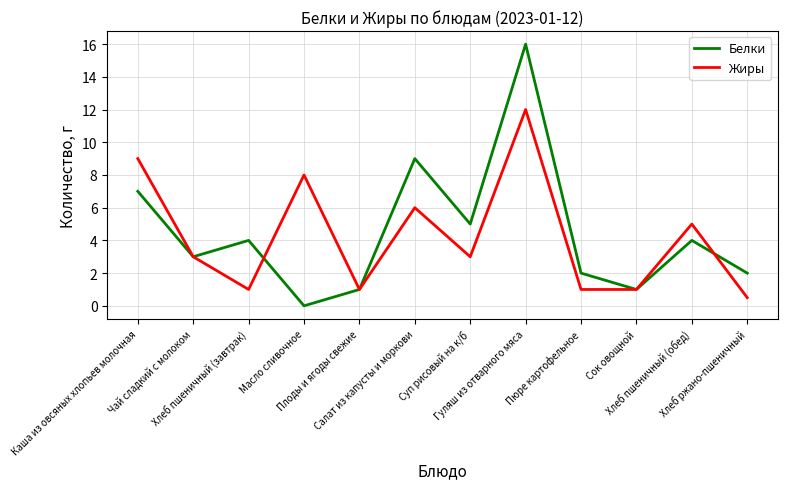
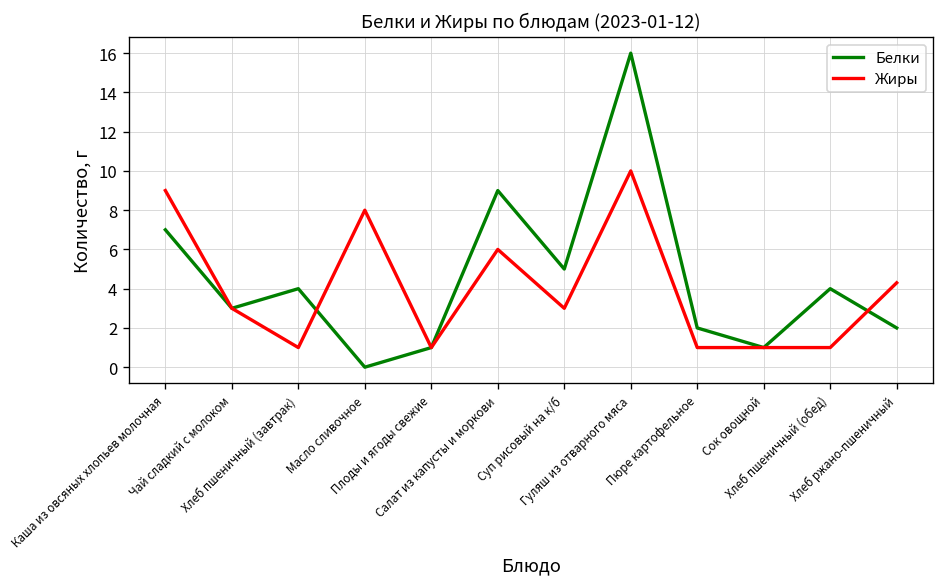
  {
    "Белки": {
      "Каша из овсяных хлопьев молочная": 7.0,
      "Хлеб пшеничный (завтрак)": 4.0,
      "Масло сливочное": 0.0,
      "Салат из капусты и моркови": 9.0,
      "Суп рисовый на к/б": 5.0,
      "Гуляш из отварного мяса": 16.0,
      "Пюре картофельное": 2.0,
      "Хлеб пшеничный (обед)": 4.0,
      "Хлеб ржано-пшеничный": 2.0
    },
    "Жиры": {
      "Каша из овсяных хлопьев молочная": 9.0,
      "Хлеб пшеничный (завтрак)": 1.0,
      "Масло сливочное": 8.0,
      "Салат из капусты и моркови": 6.0,
      "Суп рисовый на к/б": 3.0,
-     "Гуляш из отварного мяса": 12,
+     "Гуляш из отварного мяса": 10,
      "Пюре картофельное": 1.0,
-     "Хлеб пшеничный (обед)": 5,
-     "Хлеб ржано-пшеничный": 0.5
+     "Хлеб пшеничный (обед)": 1,
+     "Хлеб ржано-пшеничный": 4.3
    }
  }
